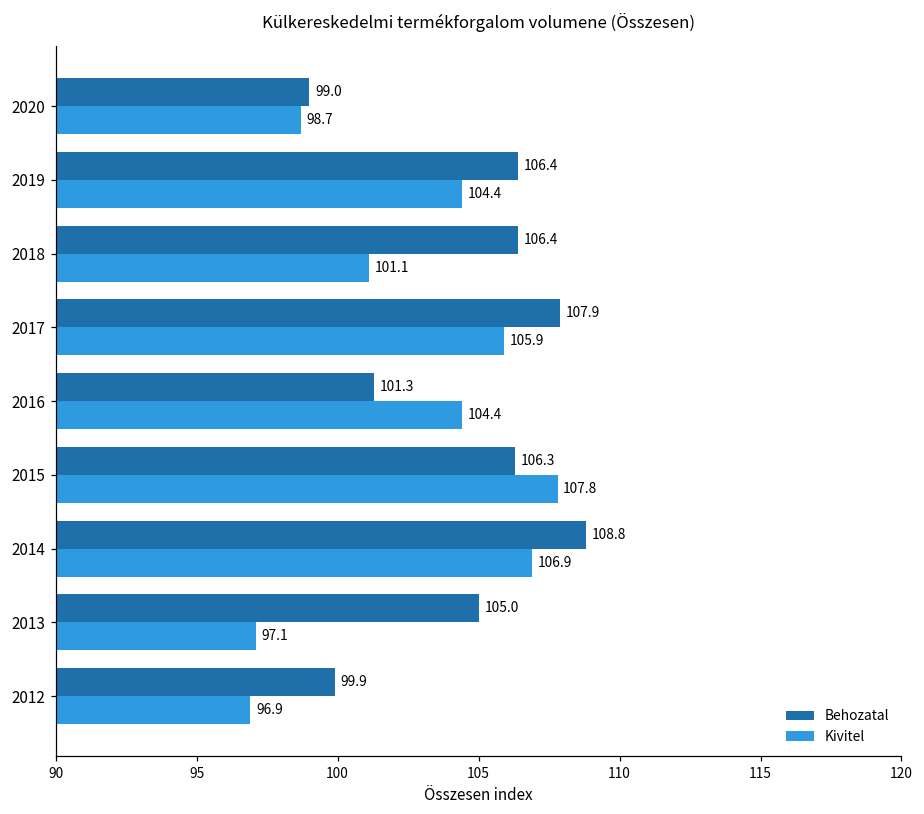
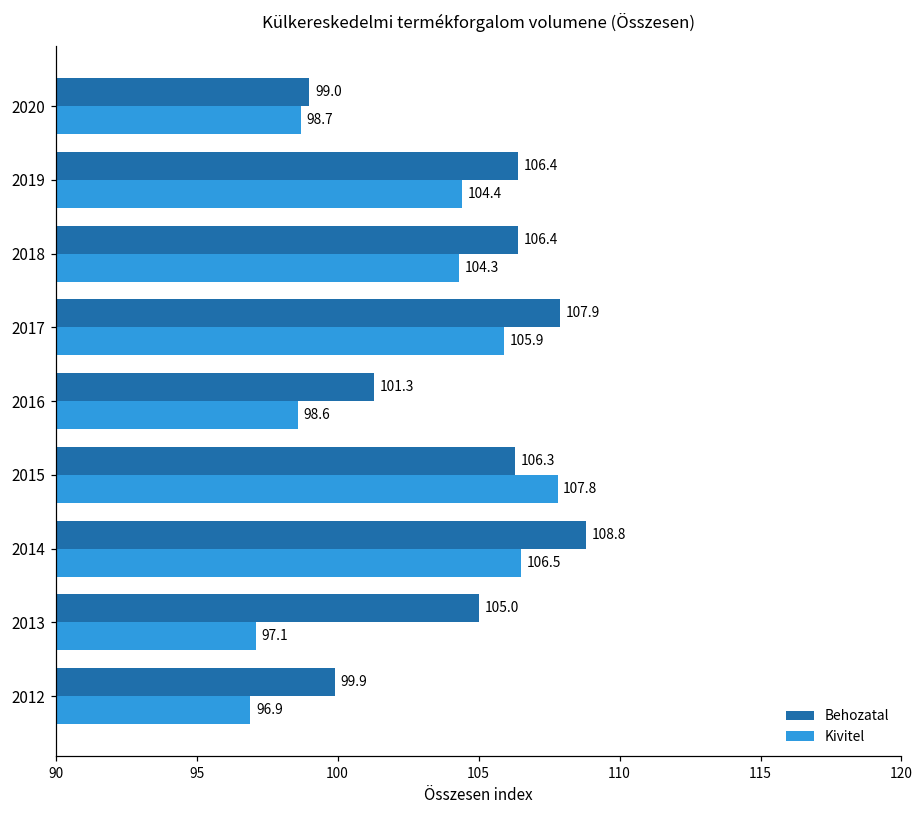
  {
    "Behozatal": {
      "2020": 99.0,
      "2019": 106.4,
      "2018": 106.4,
      "2017": 107.9,
      "2016": 101.3,
      "2015": 106.3,
      "2014": 108.8,
      "2013": 105.0,
      "2012": 99.9
    },
    "Kivitel": {
      "2020": 98.7,
      "2019": 104.4,
-     "2018": 101.1,
+     "2018": 104.3,
      "2017": 105.9,
-     "2016": 104.4,
+     "2016": 98.6,
      "2015": 107.8,
-     "2014": 106.9,
+     "2014": 106.5,
      "2013": 97.1,
      "2012": 96.9
    }
  }
